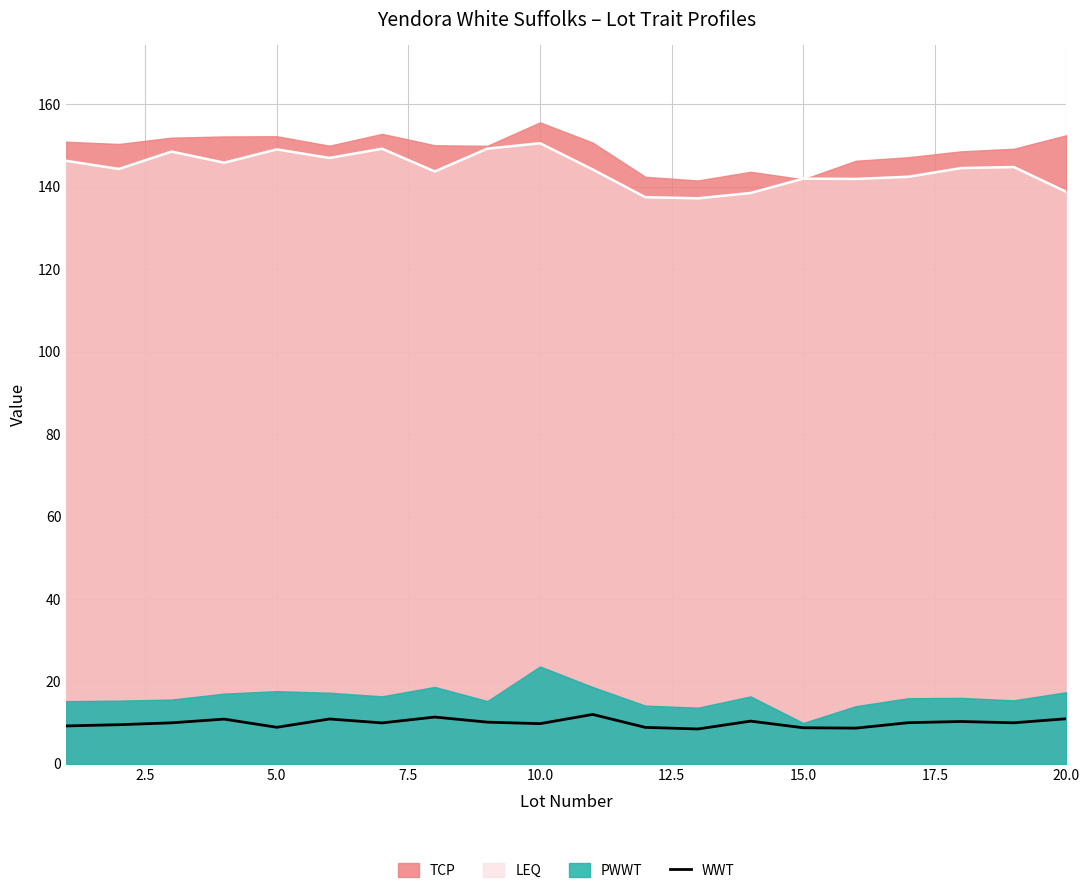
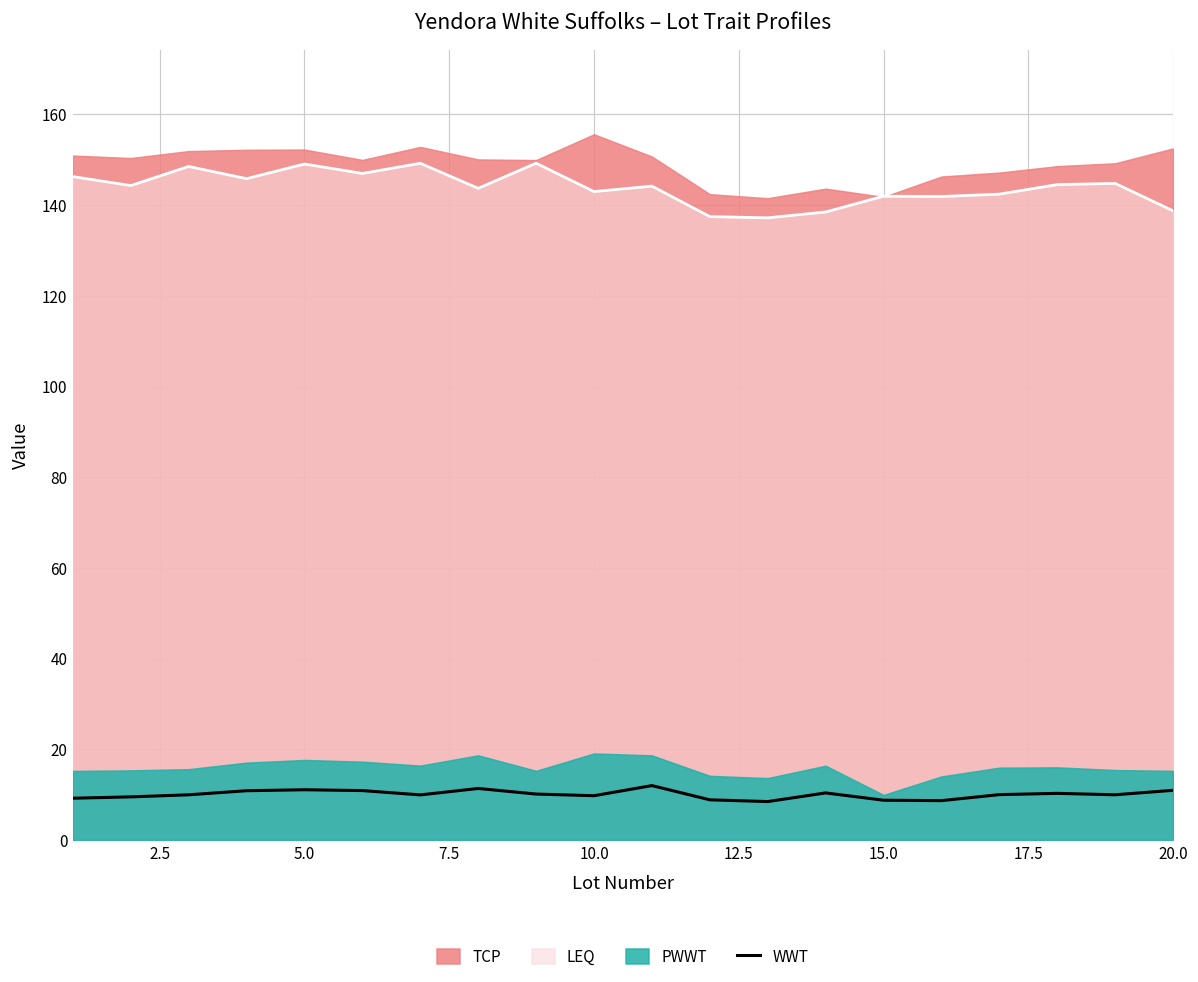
  {
    "LEQ": {
      "5.0": 149,
-     "10.0": 151,
+     "10.0": 143,
      "20.0": 139
    },
    "TCP": {
      "5.0": 152,
      "10.0": 156,
      "20.0": 153
    },
    "WWT": {
-     "5.0": 9,
+     "5.0": 11,
      "10.0": 10,
      "15.0": 9,
      "20.0": 11
    },
    "PWWT": {
      "5.0": 18,
-     "10.0": 24,
+     "10.0": 19,
      "15.0": 10,
-     "20.0": 17
+     "20.0": 15
    }
  }
